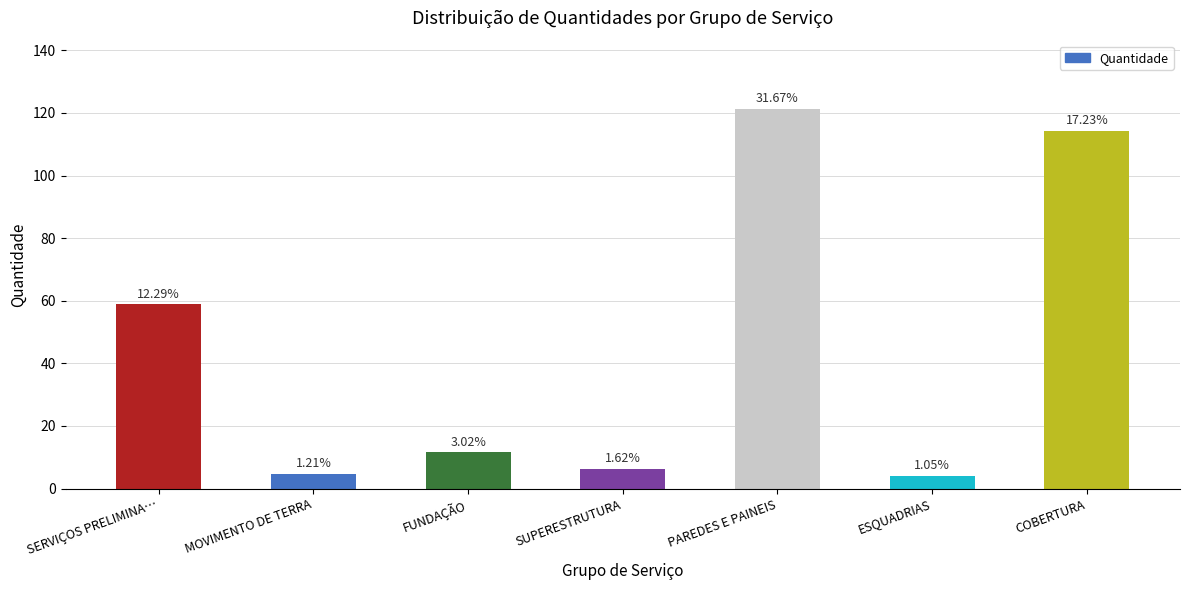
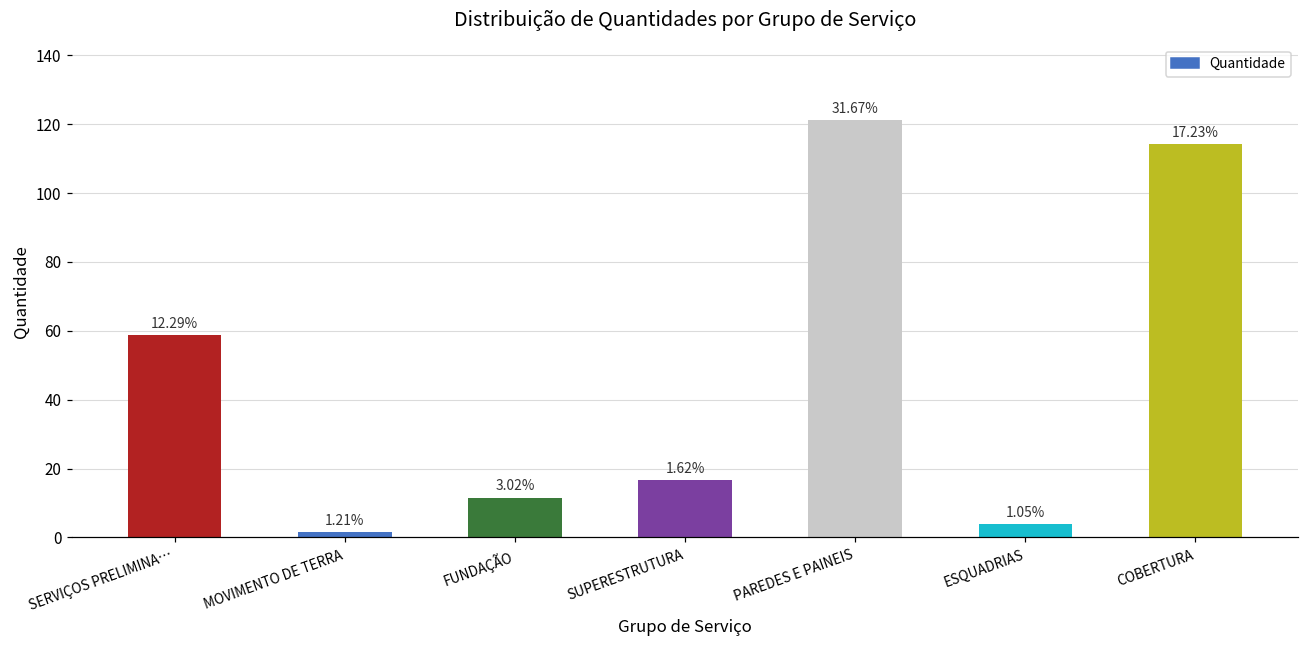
  {
-   "MOVIMENTO DE TERRA": 5,
-   "SUPERESTRUTURA": 6
+   "MOVIMENTO DE TERRA": 2,
+   "SUPERESTRUTURA": 17
  }
